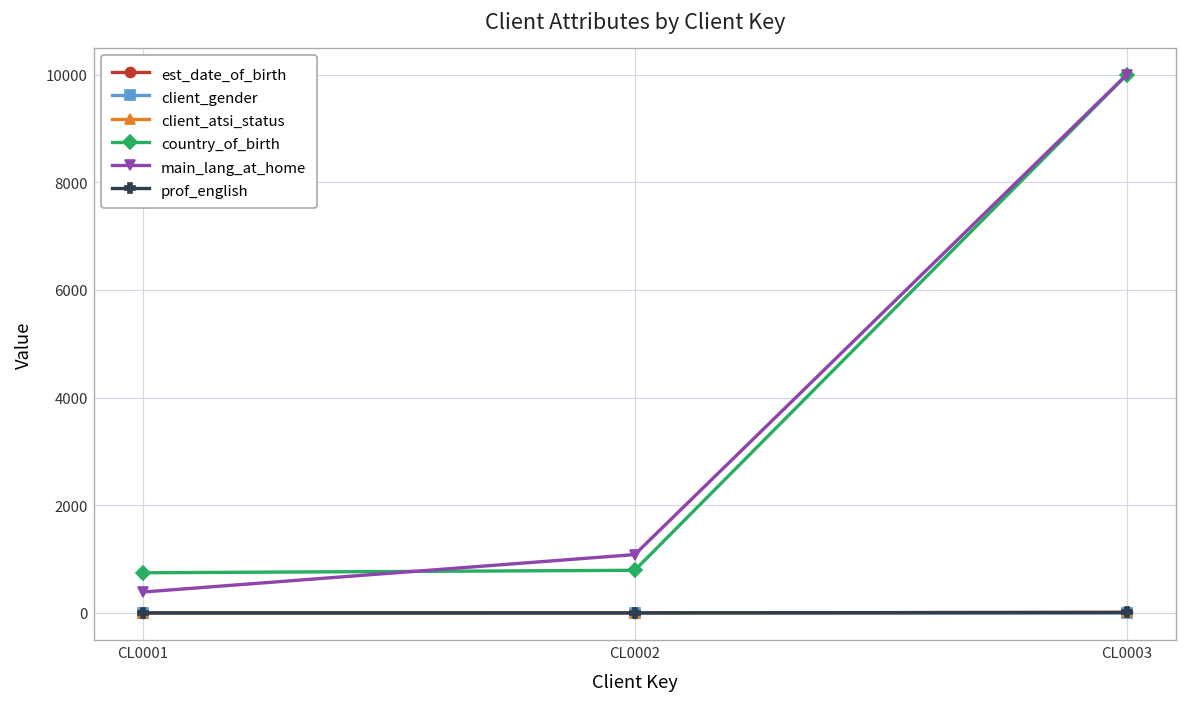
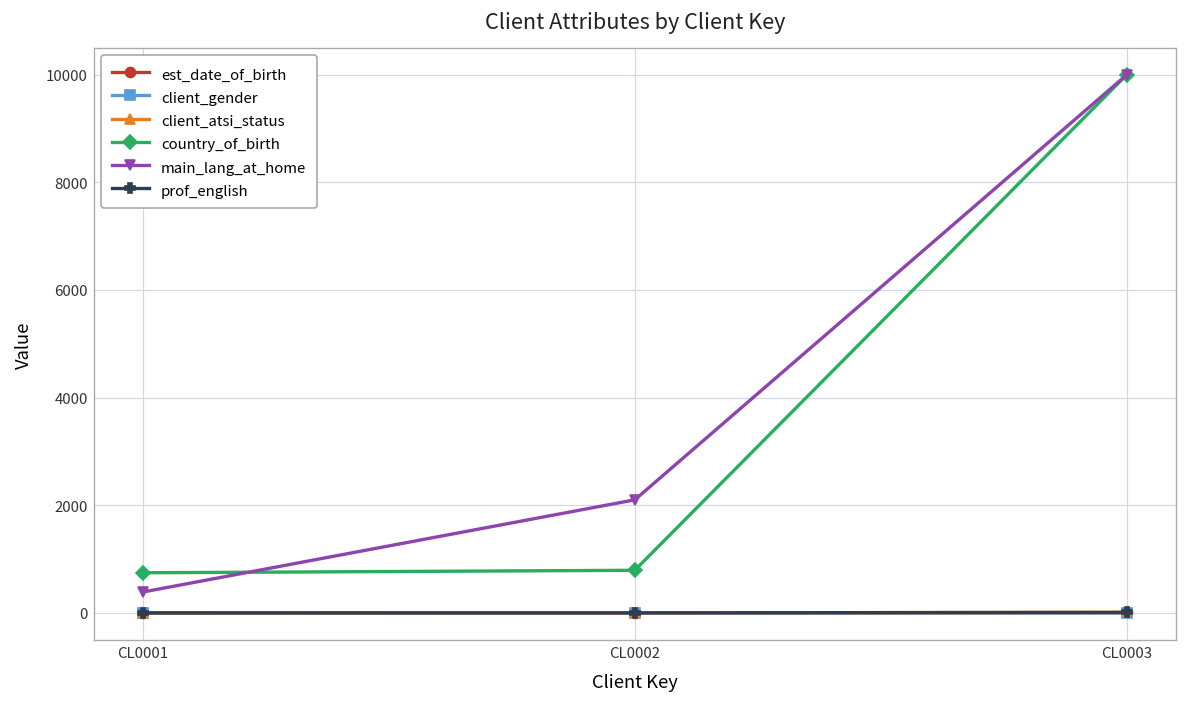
  {
    "country_of_birth": {
      "CL0001": 700,
      "CL0002": 800
    },
    "main_lang_at_home": {
      "CL0001": 400,
-     "CL0002": 1100
+     "CL0002": 2100
    }
  }
